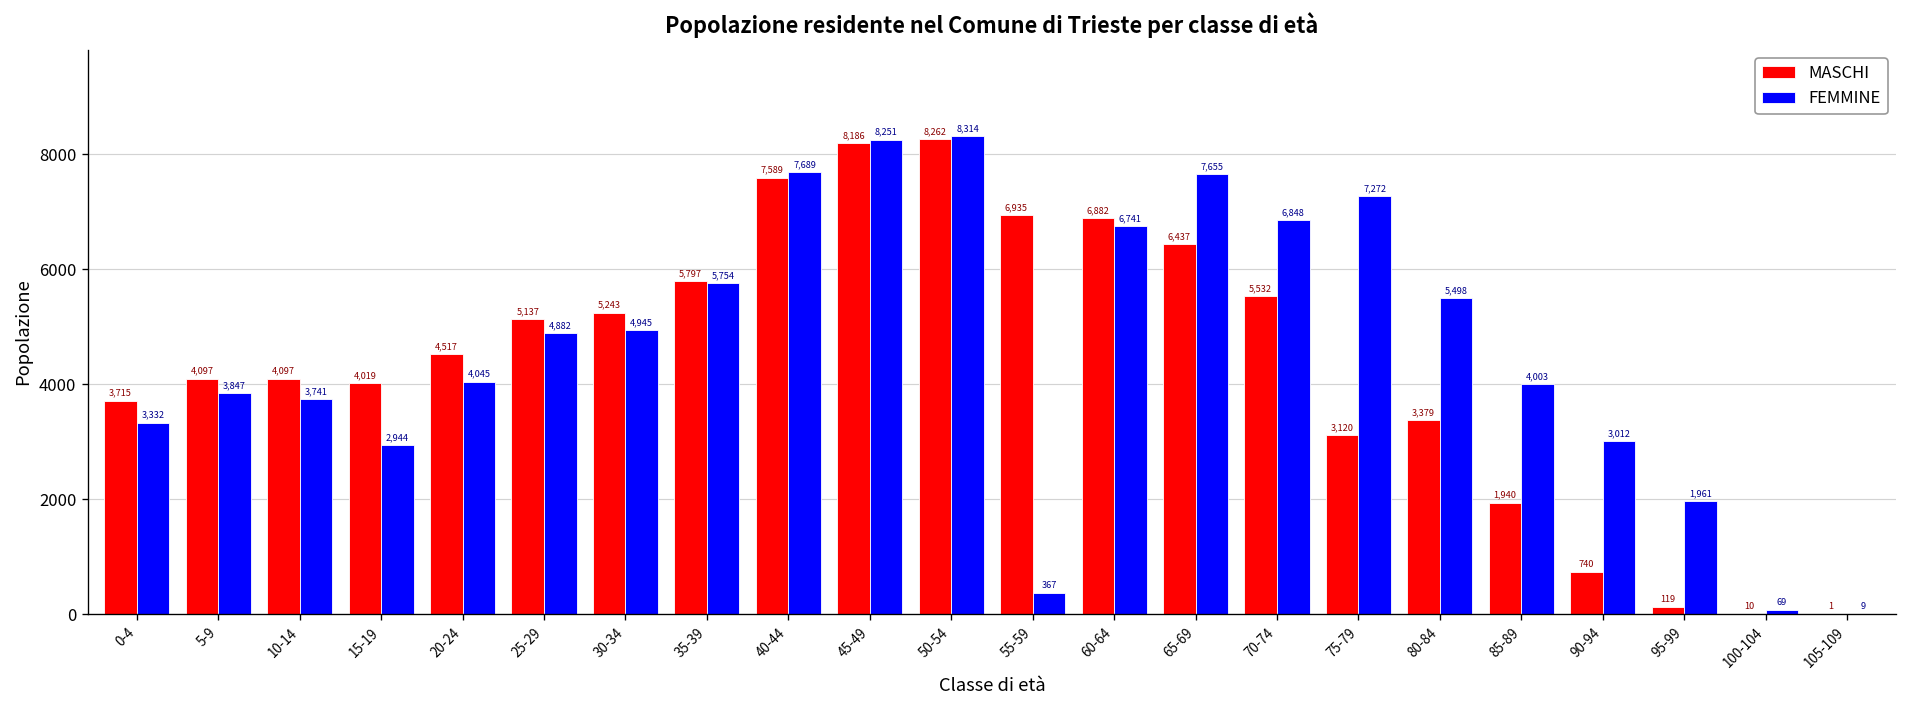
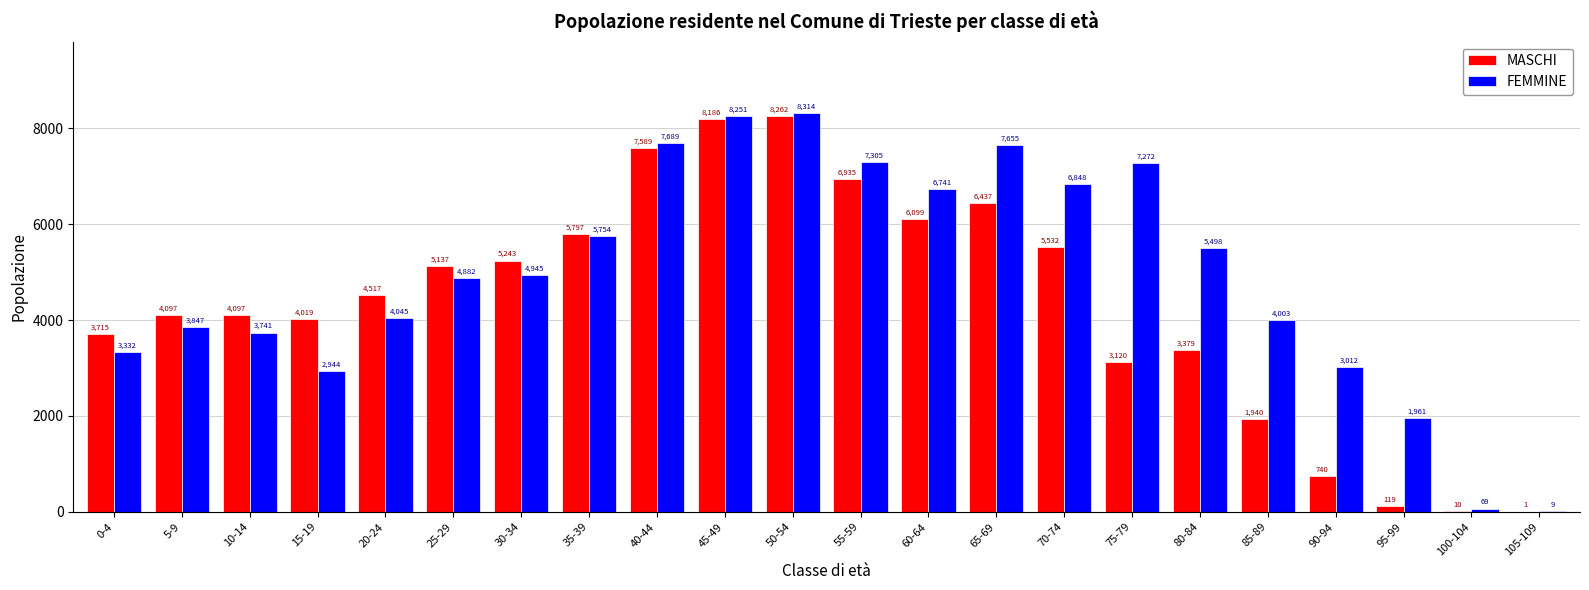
  {
    "MASCHI": {
      "0-4": "3,715",
      "5-9": "4,097",
      "10-14": "4,097",
      "15-19": "4,019",
      "20-24": "4,517",
      "25-29": "5,137",
      "30-34": "5,243",
      "35-39": "5,797",
      "40-44": "7,589",
      "45-49": "8,186",
      "50-54": "8,262",
      "55-59": "6,935",
-     "60-64": "6,882",
+     "60-64": "6,099",
      "65-69": "6,437",
      "70-74": "5,532",
      "75-79": "3,120",
      "80-84": "3,379",
      "85-89": "1,940",
      "90-94": "740",
      "95-99": "119",
      "100-104": "10",
      "105-109": "1"
    },
    "FEMMINE": {
      "0-4": "3,332",
      "5-9": "3,847",
      "10-14": "3,741",
      "15-19": "2,944",
      "20-24": "4,045",
      "25-29": "4,882",
      "30-34": "4,945",
      "35-39": "5,754",
      "40-44": "7,689",
      "45-49": "8,251",
      "50-54": "8,314",
-     "55-59": "367",
+     "55-59": "7,305",
      "60-64": "6,741",
      "65-69": "7,655",
      "70-74": "6,848",
      "75-79": "7,272",
      "80-84": "5,498",
      "85-89": "4,003",
      "90-94": "3,012",
      "95-99": "1,961",
      "100-104": "69",
      "105-109": "9"
    }
  }
